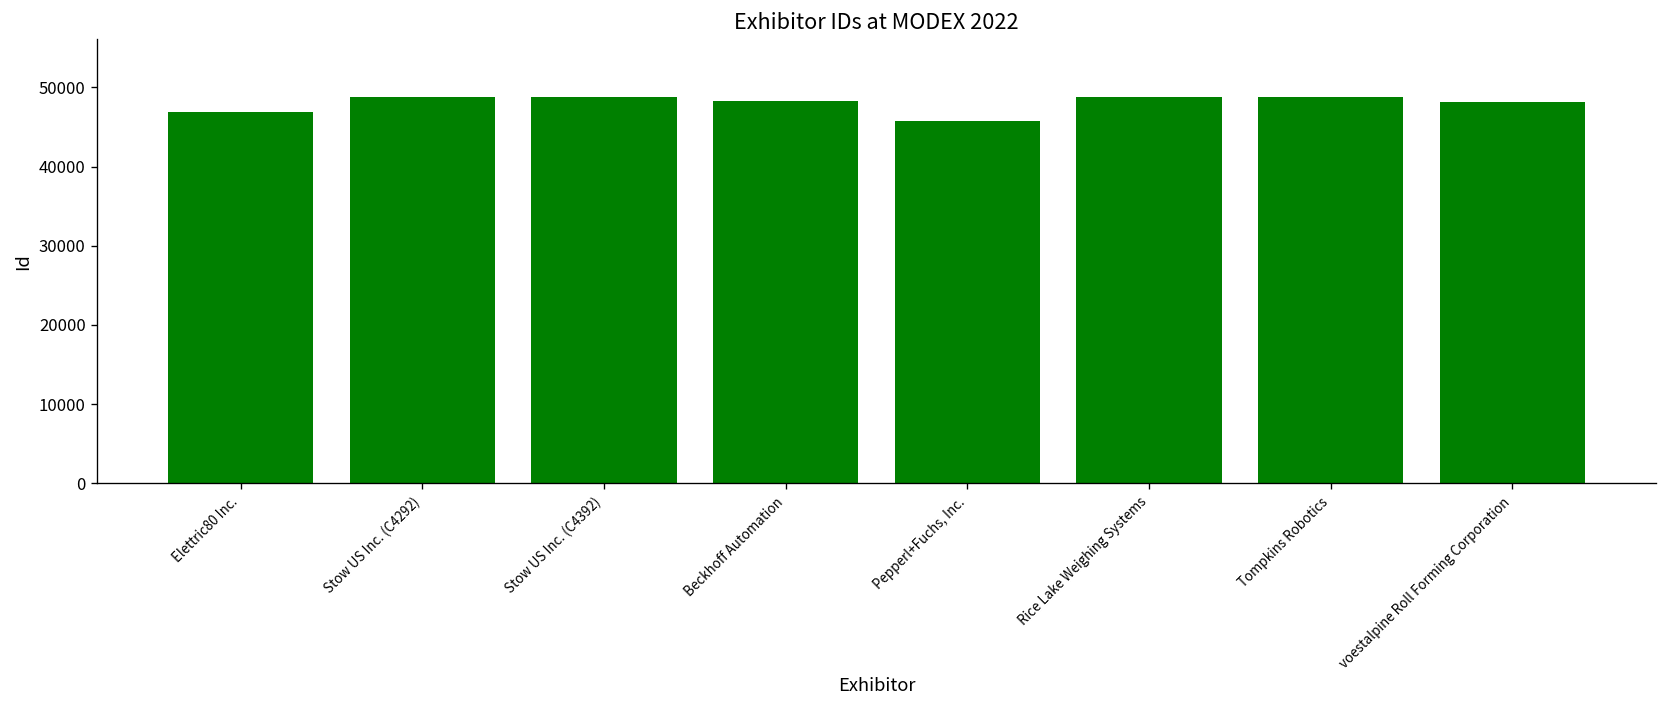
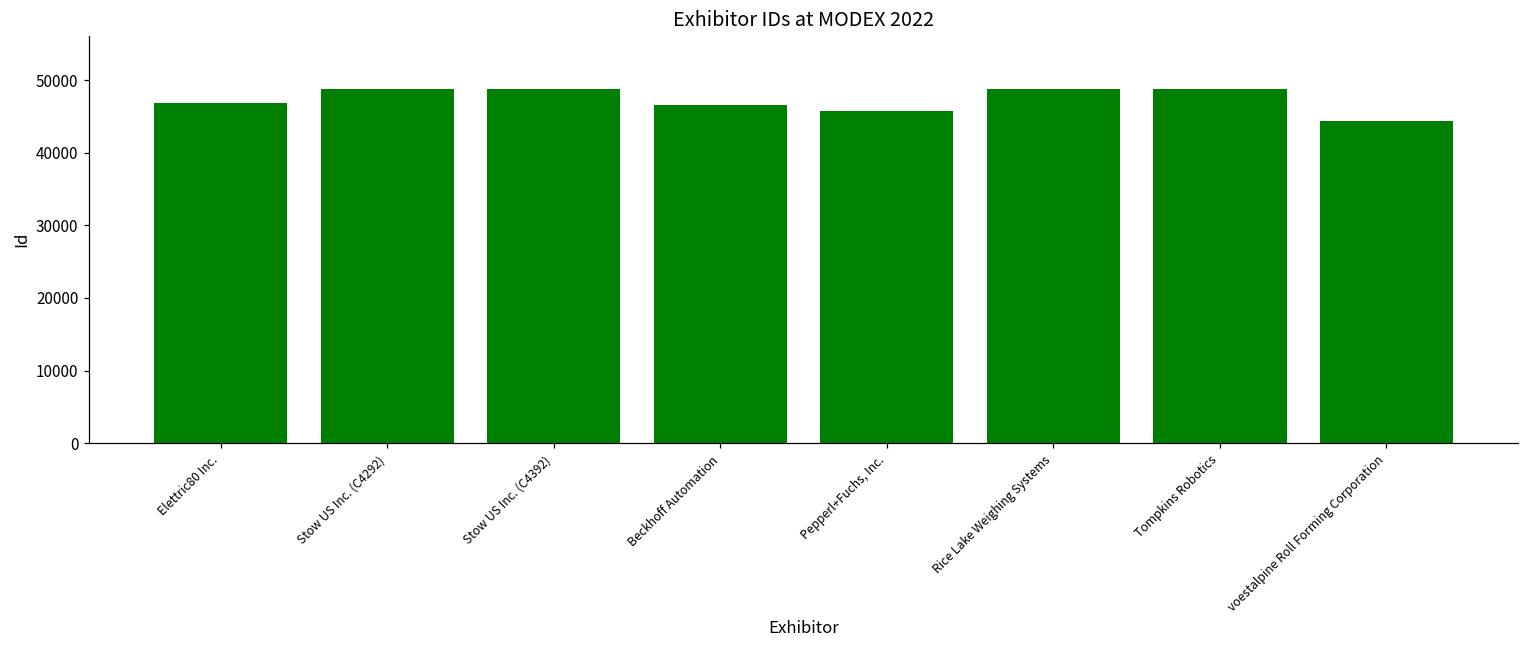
  {
    "Elettric80 Inc.": 47000,
    "Stow US Inc. (C4292)": 49000,
    "Stow US Inc. (C4392)": 49000,
-   "Beckhoff Automation": 48000,
+   "Beckhoff Automation": 47000,
    "Pepperl+Fuchs, Inc.": 46000,
    "Rice Lake Weighing Systems": 49000,
    "Tompkins Robotics": 49000,
-   "voestalpine Roll Forming Corporation": 48000
+   "voestalpine Roll Forming Corporation": 44000
  }
